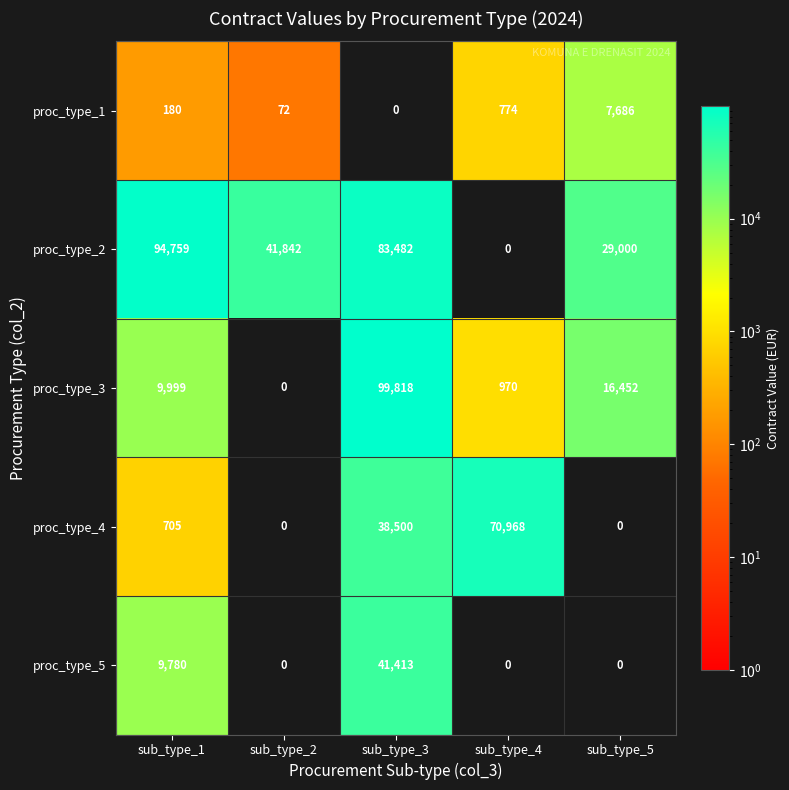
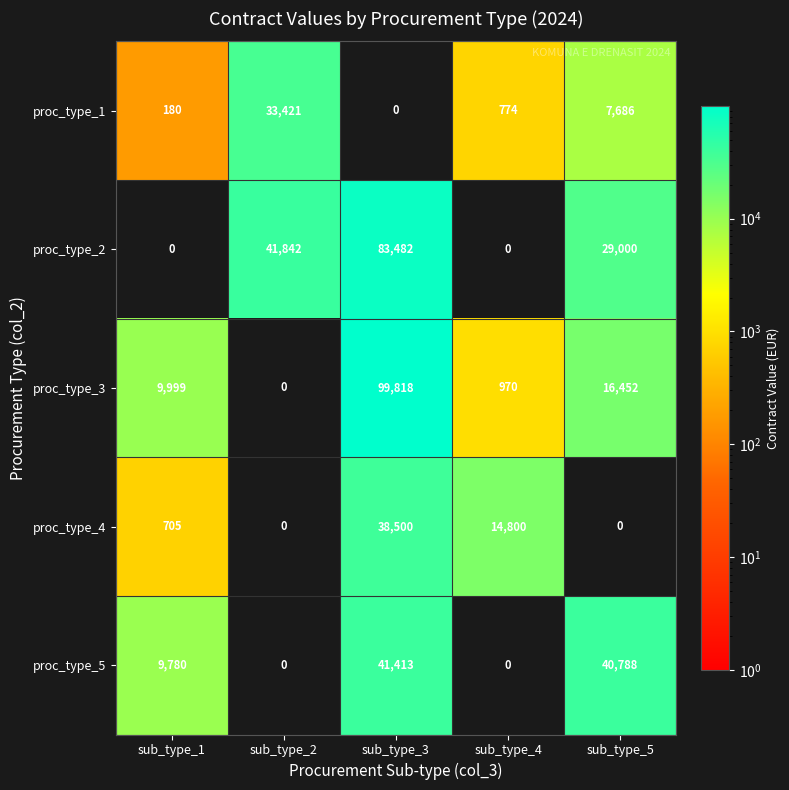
  {
    "proc_type_1": {
      "sub_type_1": "180",
-     "sub_type_2": "72",
+     "sub_type_2": "33,421",
      "sub_type_3": "0",
      "sub_type_4": "774"
    },
    "proc_type_2": {
-     "sub_type_1": "94,759",
+     "sub_type_1": "0",
      "sub_type_2": "41,842",
      "sub_type_3": "83,482",
      "sub_type_4": "0",
      "sub_type_5": "29,000"
    },
    "proc_type_3": {
      "sub_type_1": "9,999",
      "sub_type_2": "0",
      "sub_type_3": "99,818",
      "sub_type_4": "970",
      "sub_type_5": "16,452"
    },
    "proc_type_4": {
      "sub_type_1": "705",
      "sub_type_2": "0",
      "sub_type_3": "38,500",
-     "sub_type_4": "70,968",
+     "sub_type_4": "14,800",
      "sub_type_5": "0"
    },
    "proc_type_5": {
      "sub_type_1": "9,780",
      "sub_type_2": "0",
      "sub_type_3": "41,413",
      "sub_type_4": "0",
-     "sub_type_5": "0"
+     "sub_type_5": "40,788"
    }
  }
